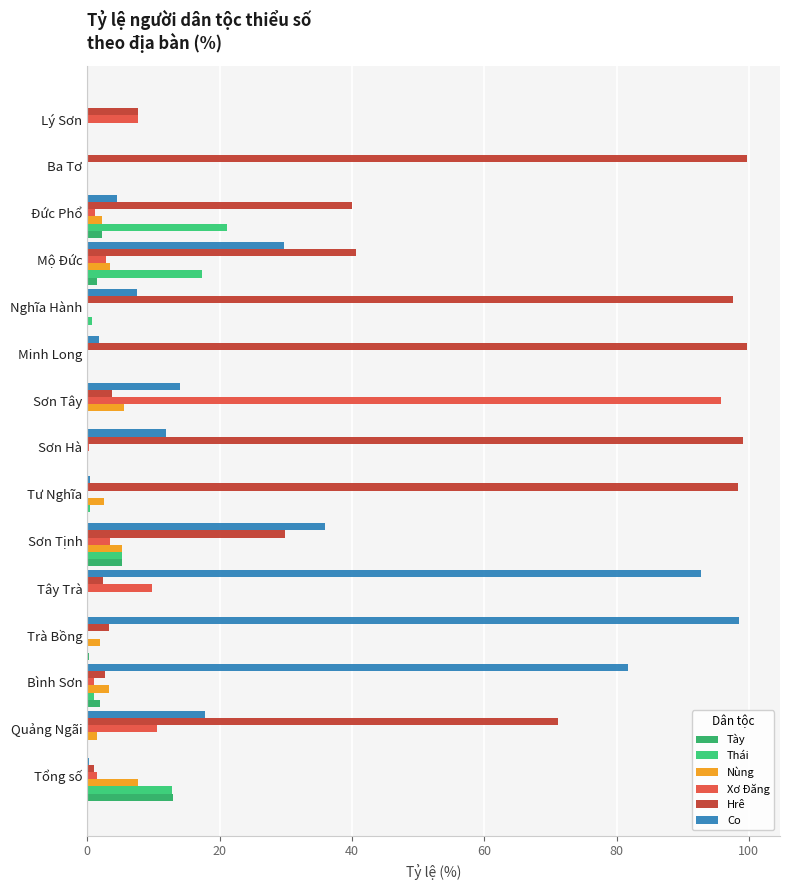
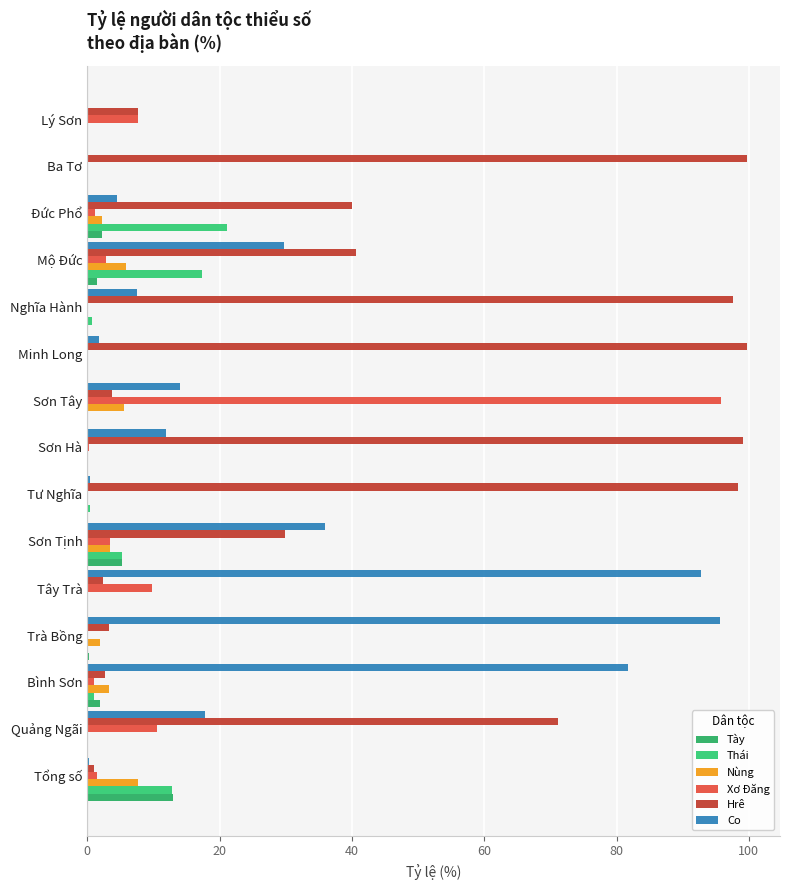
  {
    "Nùng": {
      "Lý Sơn": 0,
      "Ba Tơ": 0,
      "Đức Phổ": 2,
-     "Mộ Đức": 4,
+     "Mộ Đức": 6,
      "Minh Long": 0,
      "Sơn Tây": 6,
-     "Tư Nghĩa": 3,
-     "Sơn Tịnh": 5,
+     "Tư Nghĩa": 0,
+     "Sơn Tịnh": 4,
      "Tây Trà": 0,
      "Trà Bồng": 2,
      "Bình Sơn": 3,
-     "Quảng Ngãi": 2,
+     "Quảng Ngãi": 0,
      "Tổng số": 8
    },
    "Co": {
      "Lý Sơn": 0,
      "Đức Phổ": 4,
      "Mộ Đức": 30,
      "Nghĩa Hành": 8,
      "Minh Long": 2,
      "Sơn Tây": 14,
      "Sơn Hà": 12,
      "Tư Nghĩa": 0,
      "Sơn Tịnh": 36,
      "Tây Trà": 93,
-     "Trà Bồng": 99,
+     "Trà Bồng": 96,
      "Bình Sơn": 82,
      "Quảng Ngãi": 18
    }
  }
